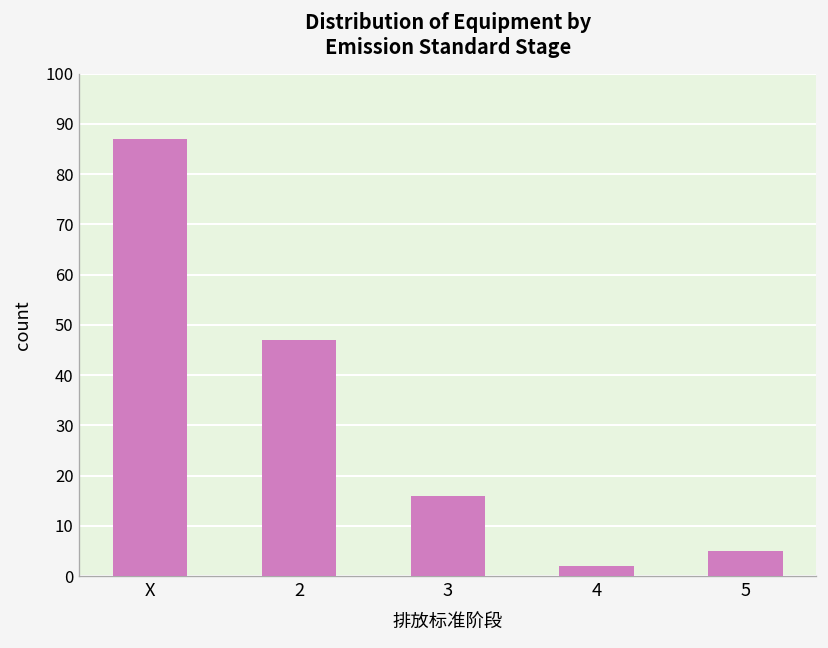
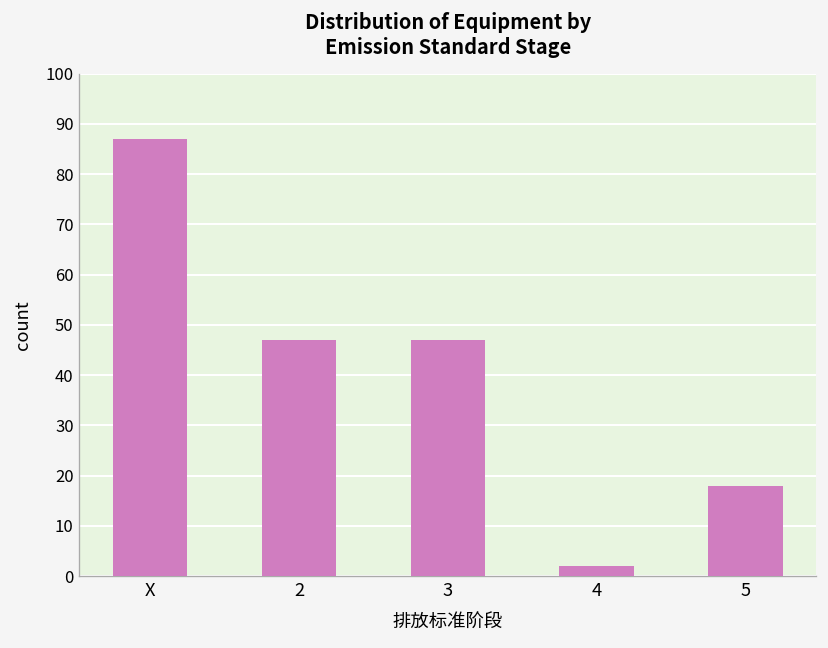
  {
    "X": 87,
    "2": 47,
-   "3": 16,
+   "3": 47,
    "4": 2,
-   "5": 5
+   "5": 18
  }
